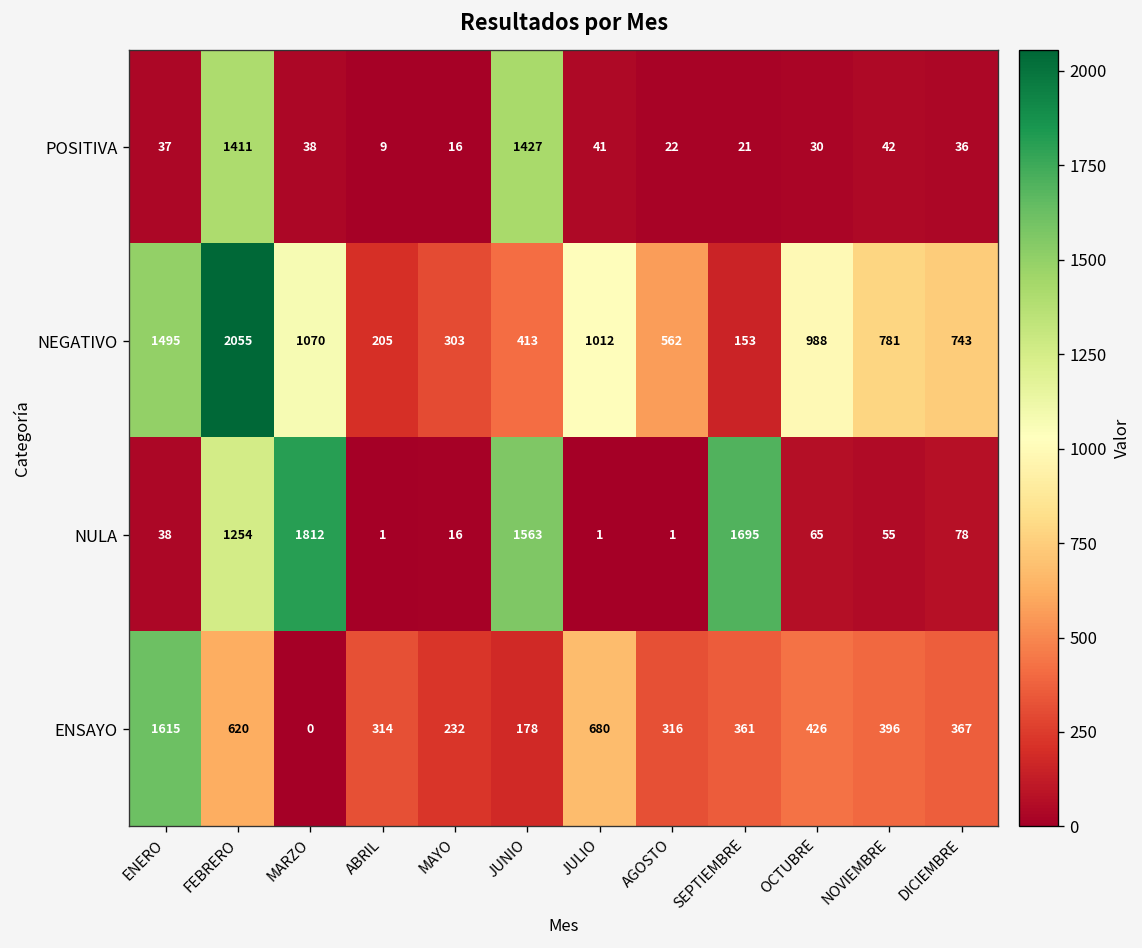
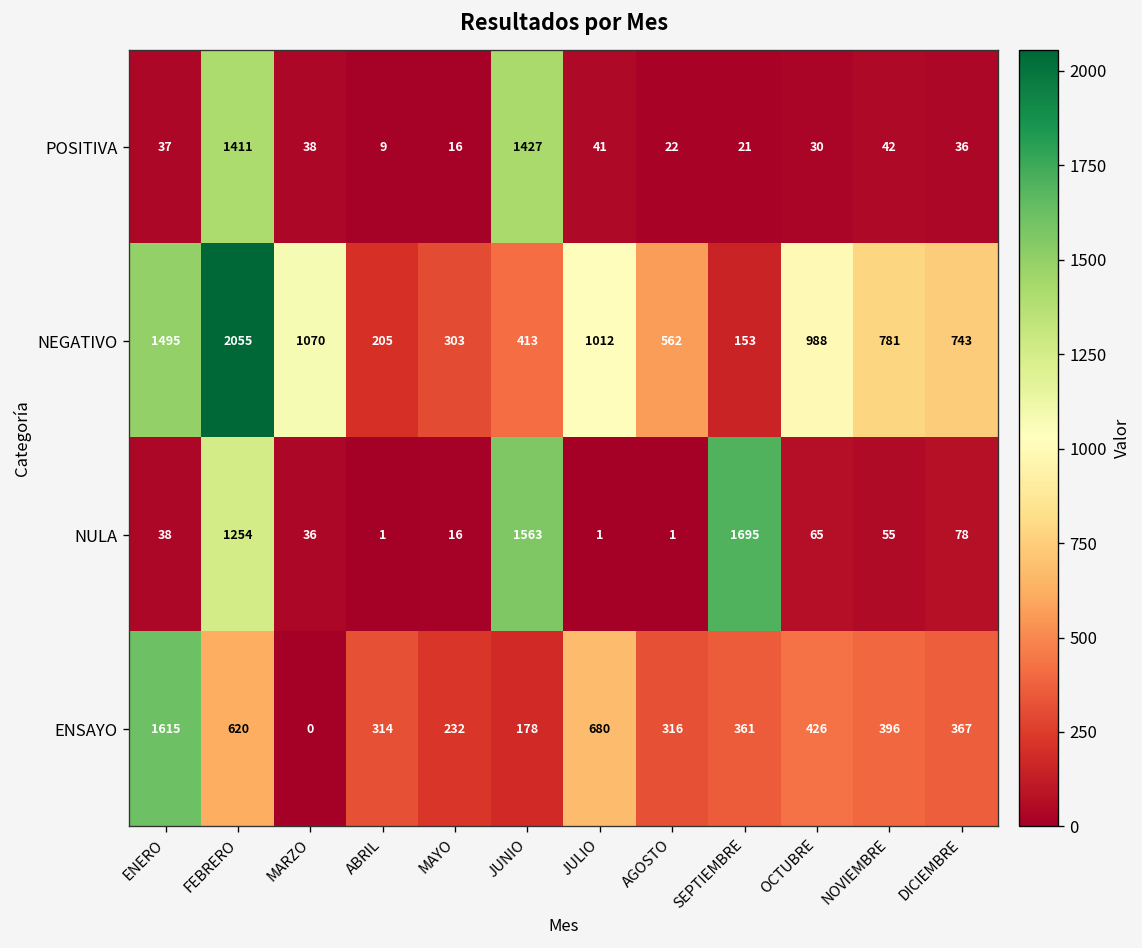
  {
    "POSITIVA": {
      "ENERO": 37,
      "FEBRERO": 1411,
      "MARZO": 38,
      "ABRIL": 9,
      "MAYO": 16,
      "JUNIO": 1427,
      "JULIO": 41,
      "AGOSTO": 22,
      "SEPTIEMBRE": 21,
      "OCTUBRE": 30,
      "NOVIEMBRE": 42,
      "DICIEMBRE": 36
    },
    "NEGATIVO": {
      "ENERO": 1495,
      "FEBRERO": 2055,
      "MARZO": 1070,
      "ABRIL": 205,
      "MAYO": 303,
      "JUNIO": 413,
      "JULIO": 1012,
      "AGOSTO": 562,
      "SEPTIEMBRE": 153,
      "OCTUBRE": 988,
      "NOVIEMBRE": 781,
      "DICIEMBRE": 743
    },
    "NULA": {
      "ENERO": 38,
      "FEBRERO": 1254,
-     "MARZO": 1812,
+     "MARZO": 36,
      "ABRIL": 1,
      "MAYO": 16,
      "JUNIO": 1563,
      "JULIO": 1,
      "AGOSTO": 1,
      "SEPTIEMBRE": 1695,
      "OCTUBRE": 65,
      "NOVIEMBRE": 55,
      "DICIEMBRE": 78
    },
    "ENSAYO": {
      "ENERO": 1615,
      "FEBRERO": 620,
      "MARZO": 0,
      "ABRIL": 314,
      "MAYO": 232,
      "JUNIO": 178,
      "JULIO": 680,
      "AGOSTO": 316,
      "SEPTIEMBRE": 361,
      "OCTUBRE": 426,
      "NOVIEMBRE": 396,
      "DICIEMBRE": 367
    }
  }
